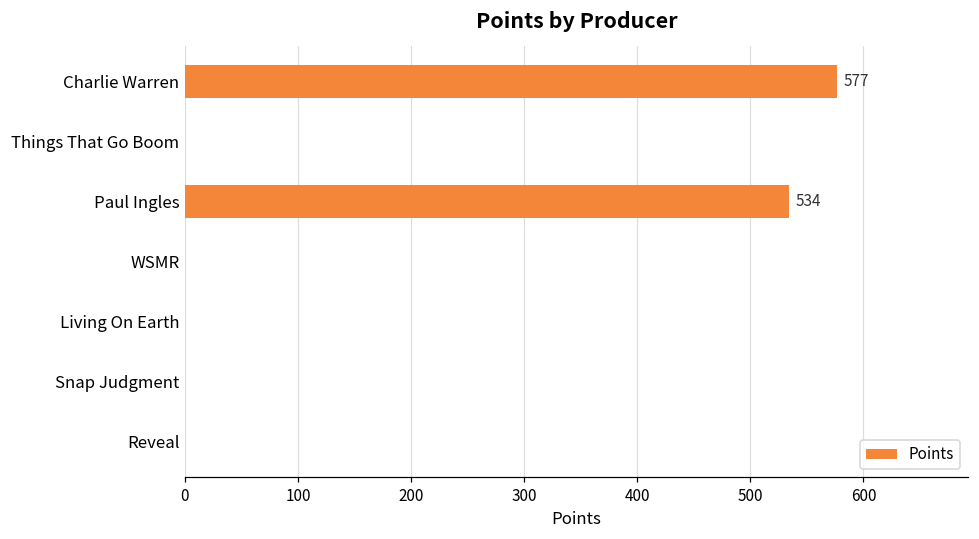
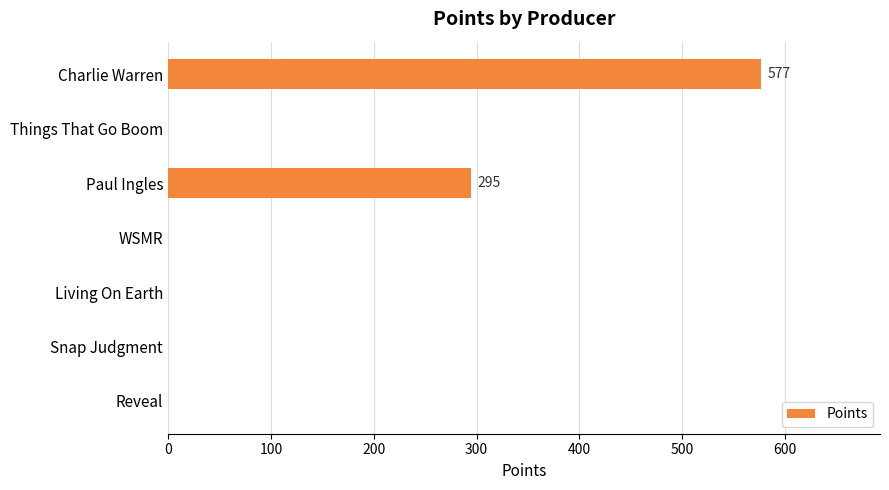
  {
    "Charlie Warren": 577,
-   "Paul Ingles": 534
+   "Paul Ingles": 295
  }
